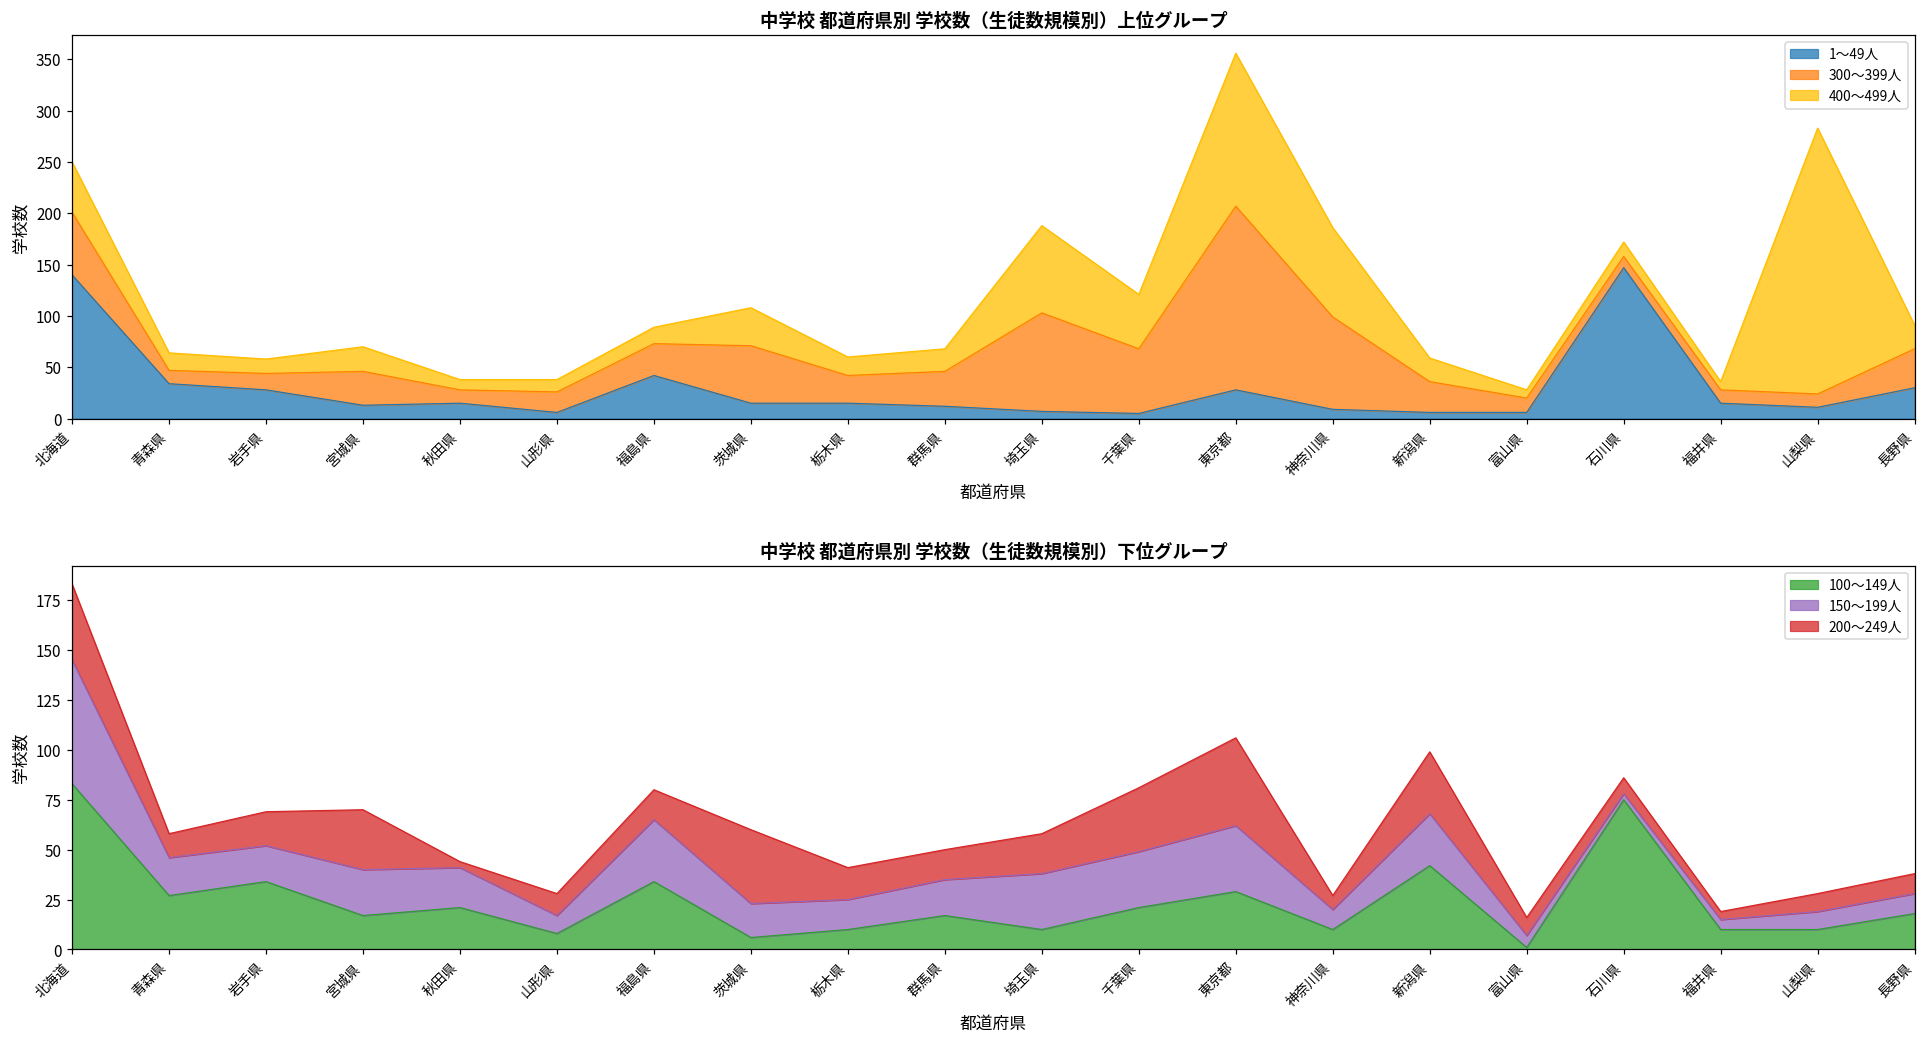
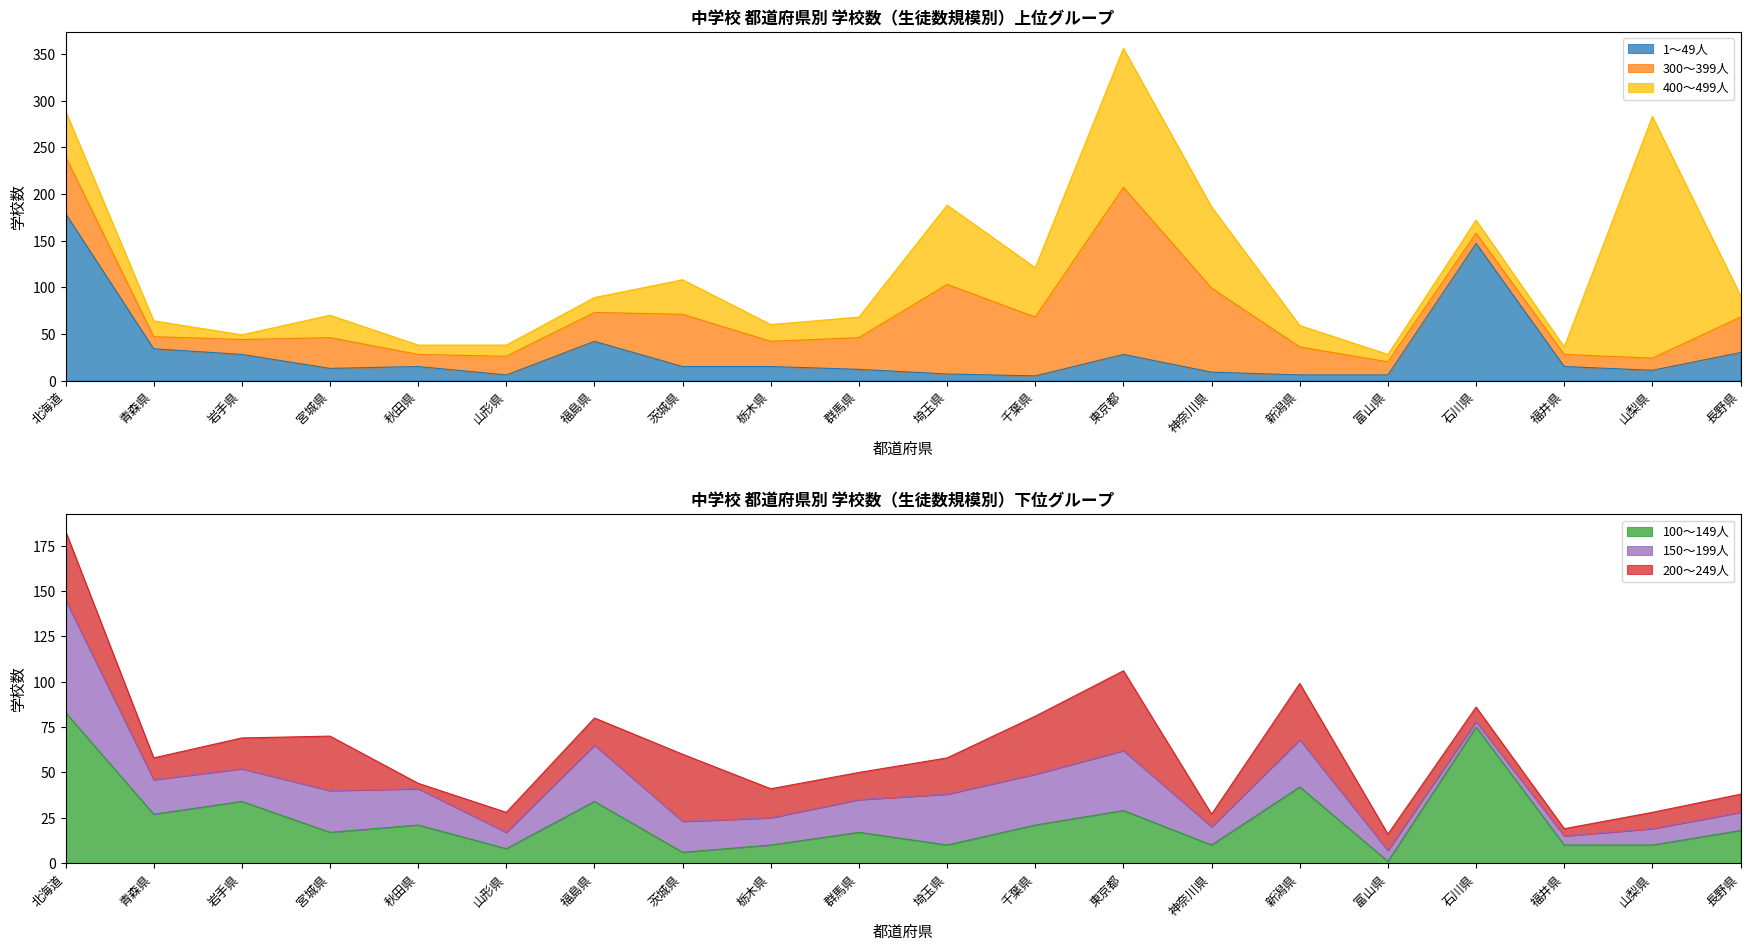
  {
    "中学校 都道府県別 学校数（生徒数規模別）上位グループ": {
      "1～49人": {
-       "北海道": 140,
+       "北海道": 180,
        "青森県": 30,
        "岩手県": 30,
        "宮城県": 10,
        "秋田県": 20,
        "山形県": 10,
        "福島県": 40,
        "茨城県": 20,
        "栃木県": 20,
        "群馬県": 10,
        "埼玉県": 10,
        "千葉県": 10,
        "東京都": 30,
        "神奈川県": 10,
        "新潟県": 10,
        "富山県": 10,
        "石川県": 150,
        "福井県": 20,
        "山梨県": 10,
        "長野県": 30
      },
      "300～399人": {
        "北海道": 60,
        "青森県": 10,
        "岩手県": 20,
        "宮城県": 30,
        "秋田県": 10,
        "山形県": 20,
        "福島県": 30,
        "茨城県": 60,
        "栃木県": 30,
        "群馬県": 30,
        "埼玉県": 100,
        "千葉県": 60,
        "東京都": 180,
        "神奈川県": 90,
        "新潟県": 30,
        "富山県": 10,
        "石川県": 10,
        "福井県": 10,
        "山梨県": 10,
        "長野県": 40
      },
      "400～499人": {
        "北海道": 50,
        "青森県": 20,
-       "岩手県": 14,
+       "岩手県": 5,
        "宮城県": 20,
        "秋田県": 10,
        "山形県": 10,
        "福島県": 20,
        "茨城県": 40,
        "栃木県": 20,
        "群馬県": 20,
        "埼玉県": 90,
        "千葉県": 50,
        "東京都": 150,
        "神奈川県": 90,
        "新潟県": 20,
        "富山県": 10,
        "石川県": 10,
        "福井県": 10,
        "山梨県": 260,
        "長野県": 20
      }
    },
    "中学校 都道府県別 学校数（生徒数規模別）下位グループ": {
      "100～149人": {
        "北海道": 83,
        "青森県": 27,
        "岩手県": 34,
        "宮城県": 17,
        "秋田県": 21,
        "山形県": 8,
        "福島県": 34,
        "茨城県": 6,
        "栃木県": 10,
        "群馬県": 17,
        "埼玉県": 10,
        "千葉県": 21,
        "東京都": 29,
        "神奈川県": 10,
        "新潟県": 42,
        "富山県": 1,
        "石川県": 75,
        "福井県": 10,
        "山梨県": 10,
        "長野県": 18
      }
    }
  }
